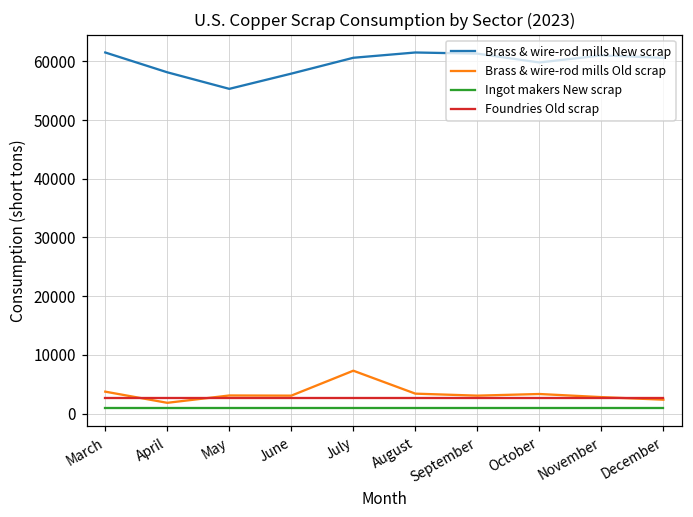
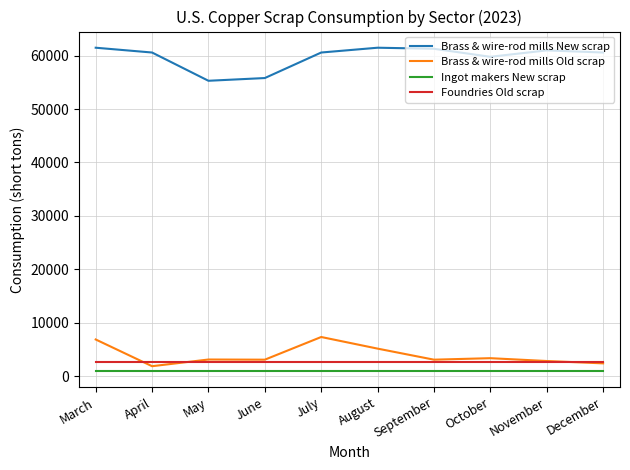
  {
    "Brass & wire-rod mills New scrap": {
      "March": 62000,
-     "April": 58000,
+     "April": 61000,
      "May": 55000,
-     "June": 58000,
+     "June": 56000,
      "July": 61000,
      "August": 62000
    },
    "Brass & wire-rod mills Old scrap": {
-     "March": 4000,
+     "March": 7000,
      "April": 2000,
      "May": 3000,
      "July": 7000,
-     "August": 3000,
+     "August": 5000,
      "October": 3000
    },
    "Ingot makers New scrap": {
      "March": 1000,
      "April": 1000,
      "May": 1000,
      "June": 1000,
      "July": 1000,
      "August": 1000,
      "September": 1000,
      "October": 1000,
      "November": 1000,
      "December": 1000
    },
    "Foundries Old scrap": {
      "March": 3000,
      "April": 3000,
      "May": 3000,
      "July": 3000,
      "August": 3000,
      "October": 3000
    }
  }
